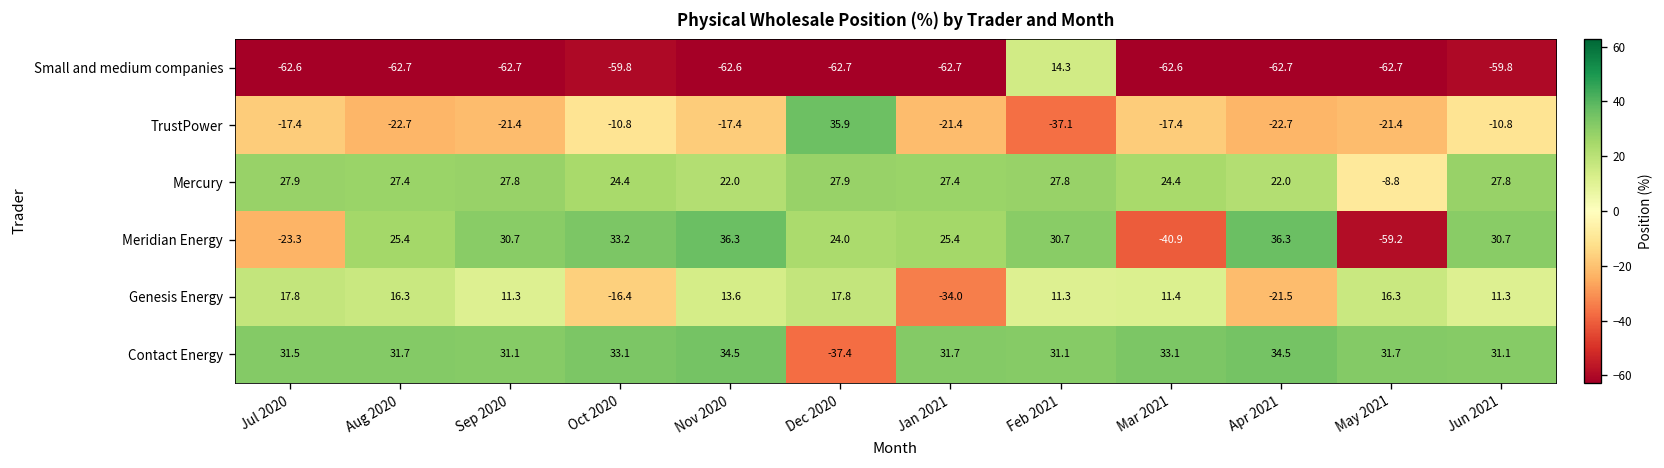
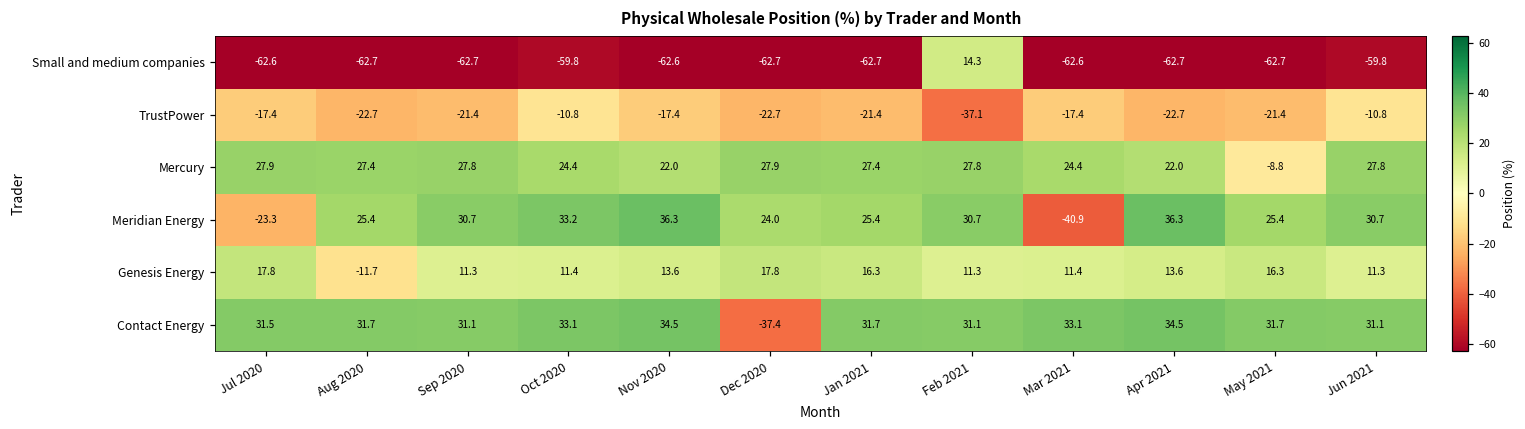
  {
    "Small and medium companies": {
      "Jul 2020": -62.6,
      "Aug 2020": -62.7,
      "Sep 2020": -62.7,
      "Oct 2020": -59.8,
      "Nov 2020": -62.6,
      "Dec 2020": -62.7,
      "Jan 2021": -62.7,
      "Feb 2021": 14.3,
      "Mar 2021": -62.6,
      "Apr 2021": -62.7,
      "May 2021": -62.7,
      "Jun 2021": -59.8
    },
    "TrustPower": {
      "Jul 2020": -17.4,
      "Aug 2020": -22.7,
      "Sep 2020": -21.4,
      "Oct 2020": -10.8,
      "Nov 2020": -17.4,
-     "Dec 2020": 35.9,
+     "Dec 2020": -22.7,
      "Jan 2021": -21.4,
      "Feb 2021": -37.1,
      "Mar 2021": -17.4,
      "Apr 2021": -22.7,
      "May 2021": -21.4,
      "Jun 2021": -10.8
    },
    "Mercury": {
      "Jul 2020": 27.9,
      "Aug 2020": 27.4,
      "Sep 2020": 27.8,
      "Oct 2020": 24.4,
      "Nov 2020": 22.0,
      "Dec 2020": 27.9,
      "Jan 2021": 27.4,
      "Feb 2021": 27.8,
      "Mar 2021": 24.4,
      "Apr 2021": 22.0,
      "May 2021": -8.8,
      "Jun 2021": 27.8
    },
    "Meridian Energy": {
      "Jul 2020": -23.3,
      "Aug 2020": 25.4,
      "Sep 2020": 30.7,
      "Oct 2020": 33.2,
      "Nov 2020": 36.3,
      "Dec 2020": 24.0,
      "Jan 2021": 25.4,
      "Feb 2021": 30.7,
      "Mar 2021": -40.9,
      "Apr 2021": 36.3,
-     "May 2021": -59.2,
+     "May 2021": 25.4,
      "Jun 2021": 30.7
    },
    "Genesis Energy": {
      "Jul 2020": 17.8,
-     "Aug 2020": 16.3,
+     "Aug 2020": -11.7,
      "Sep 2020": 11.3,
-     "Oct 2020": -16.4,
+     "Oct 2020": 11.4,
      "Nov 2020": 13.6,
      "Dec 2020": 17.8,
-     "Jan 2021": -34.0,
+     "Jan 2021": 16.3,
      "Feb 2021": 11.3,
      "Mar 2021": 11.4,
-     "Apr 2021": -21.5,
+     "Apr 2021": 13.6,
      "May 2021": 16.3,
      "Jun 2021": 11.3
    },
    "Contact Energy": {
      "Jul 2020": 31.5,
      "Aug 2020": 31.7,
      "Sep 2020": 31.1,
      "Oct 2020": 33.1,
      "Nov 2020": 34.5,
      "Dec 2020": -37.4,
      "Jan 2021": 31.7,
      "Feb 2021": 31.1,
      "Mar 2021": 33.1,
      "Apr 2021": 34.5,
      "May 2021": 31.7,
      "Jun 2021": 31.1
    }
  }
